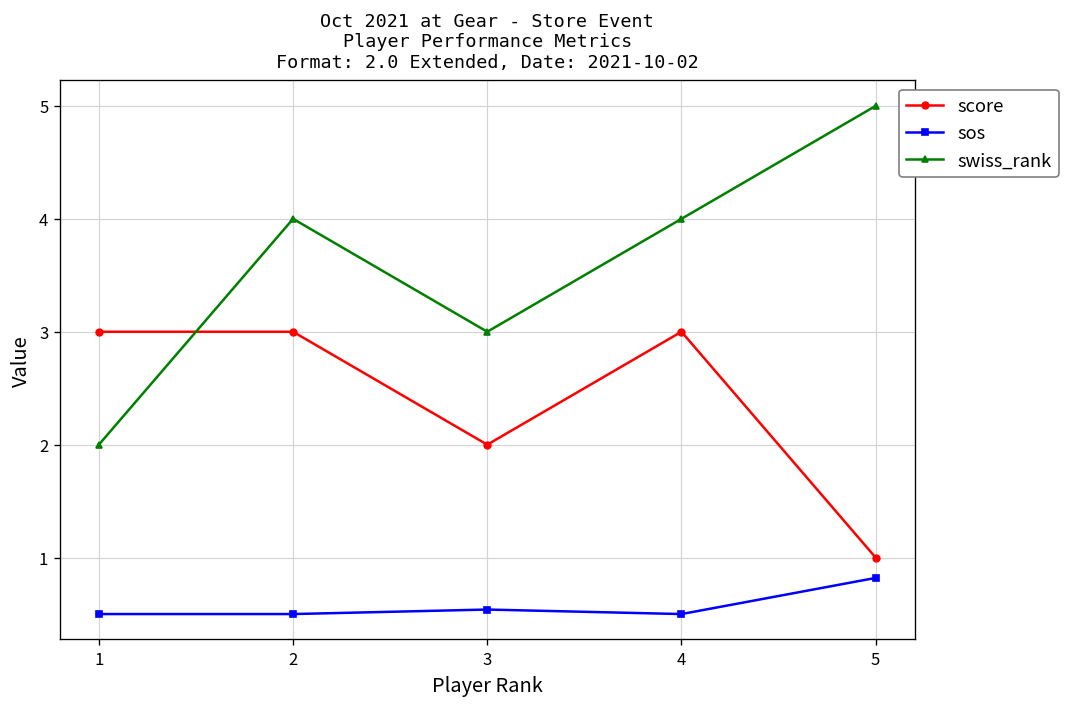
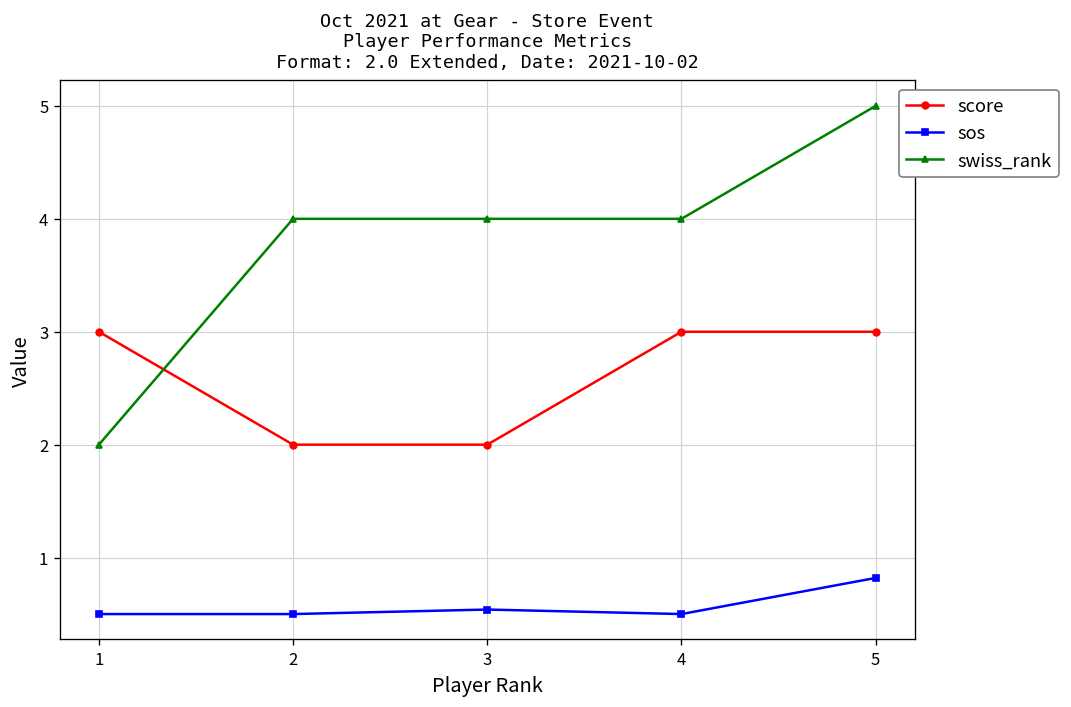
  {
    "score": {
      "1": 3,
-     "2": 3,
+     "2": 2,
      "3": 2,
      "4": 3,
-     "5": 1
+     "5": 3
    },
    "sos": {
      "1": 0.5,
      "2": 0.5,
      "3": 0.5,
      "4": 0.5,
      "5": 0.8
    },
    "swiss_rank": {
      "1": 2,
      "2": 4,
-     "3": 3,
+     "3": 4,
      "4": 4,
      "5": 5
    }
  }
